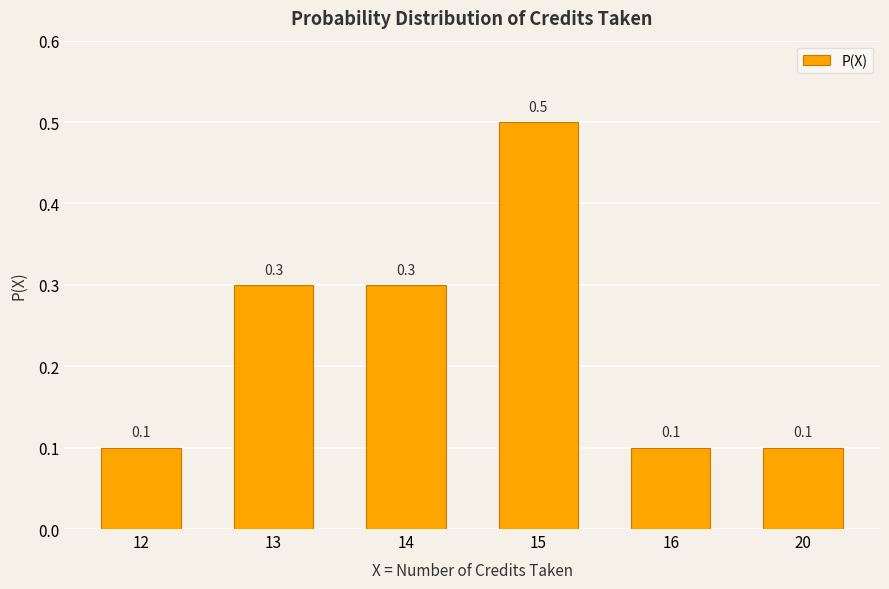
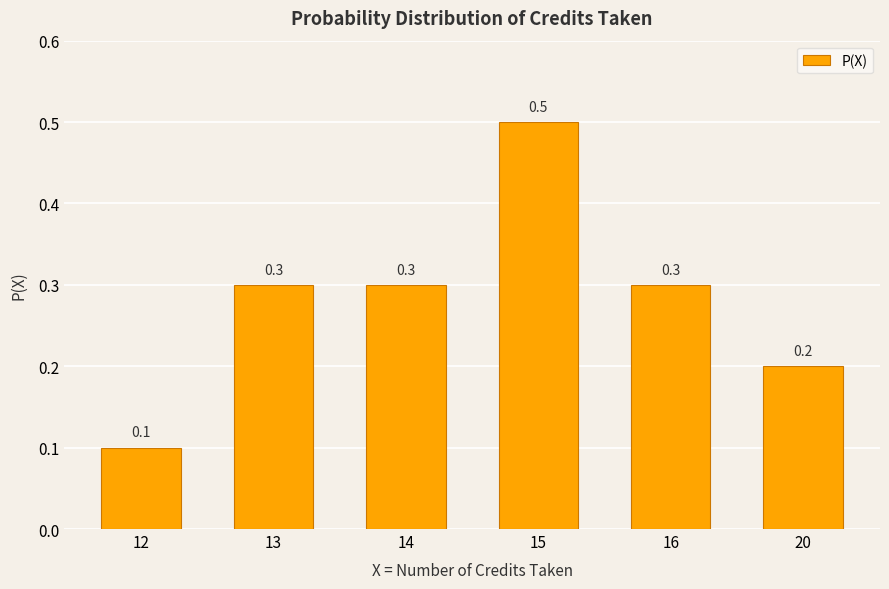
  {
    "12": 0.1,
    "13": 0.3,
    "14": 0.3,
    "15": 0.5,
-   "16": 0.1,
-   "20": 0.1
+   "16": 0.3,
+   "20": 0.2
  }
